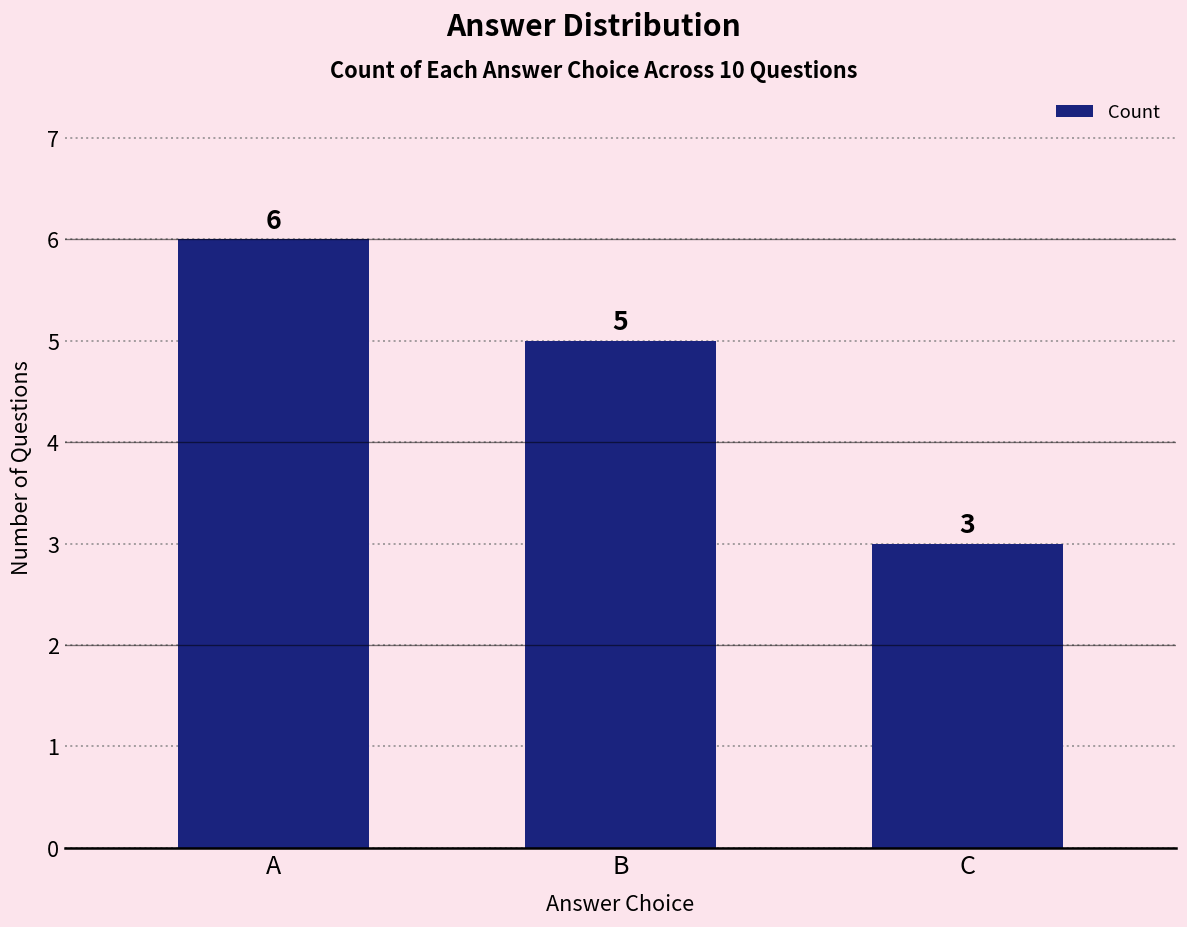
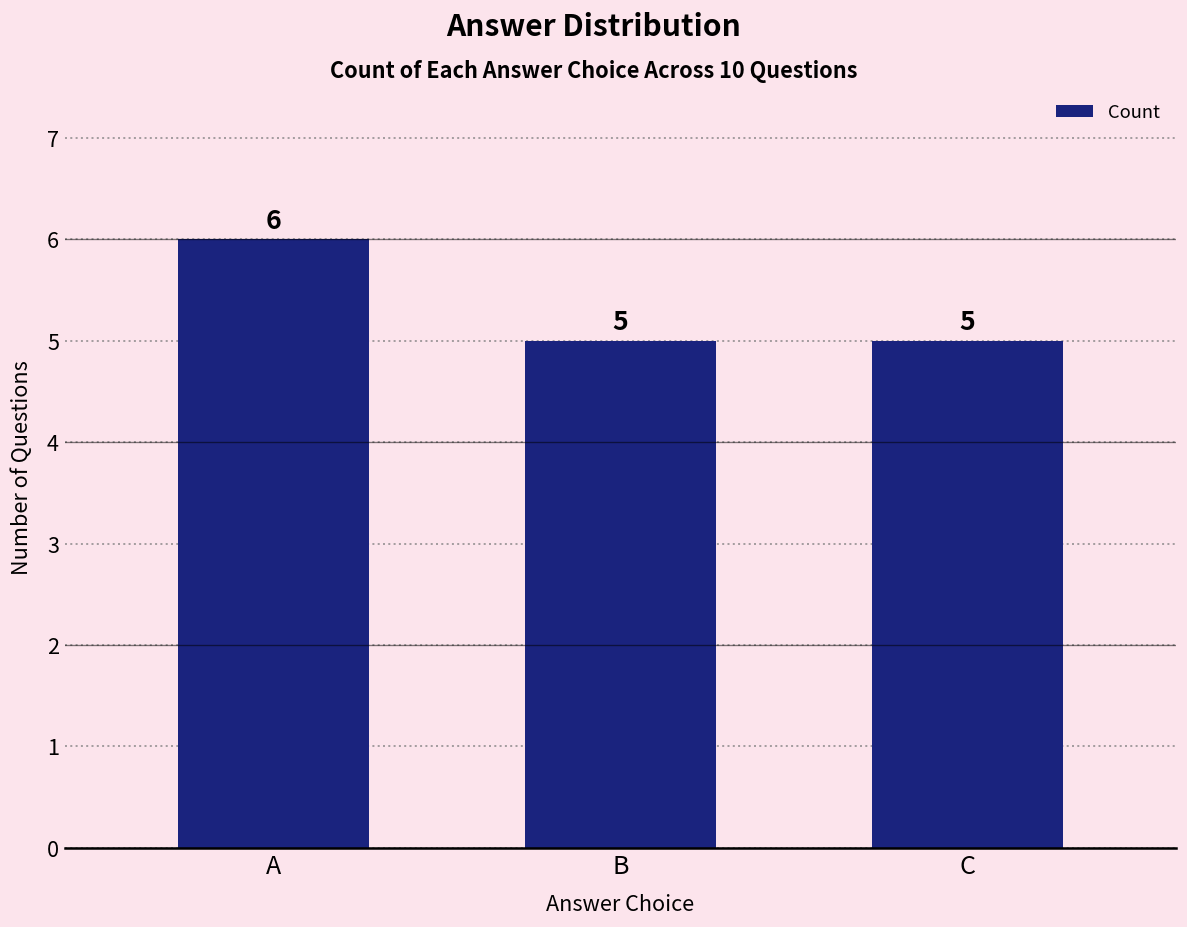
  {
    "A": 6,
    "B": 5,
-   "C": 3
+   "C": 5
  }
